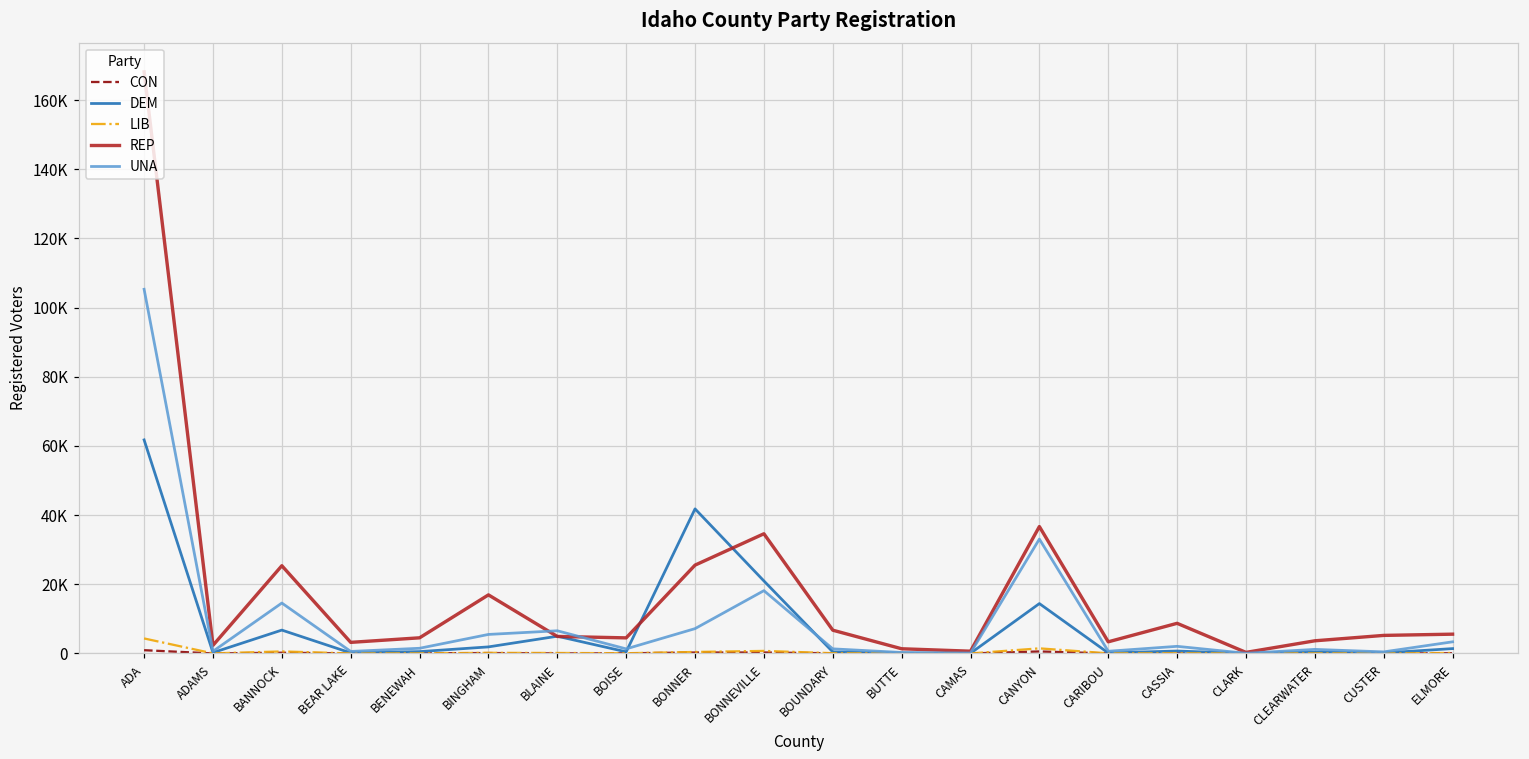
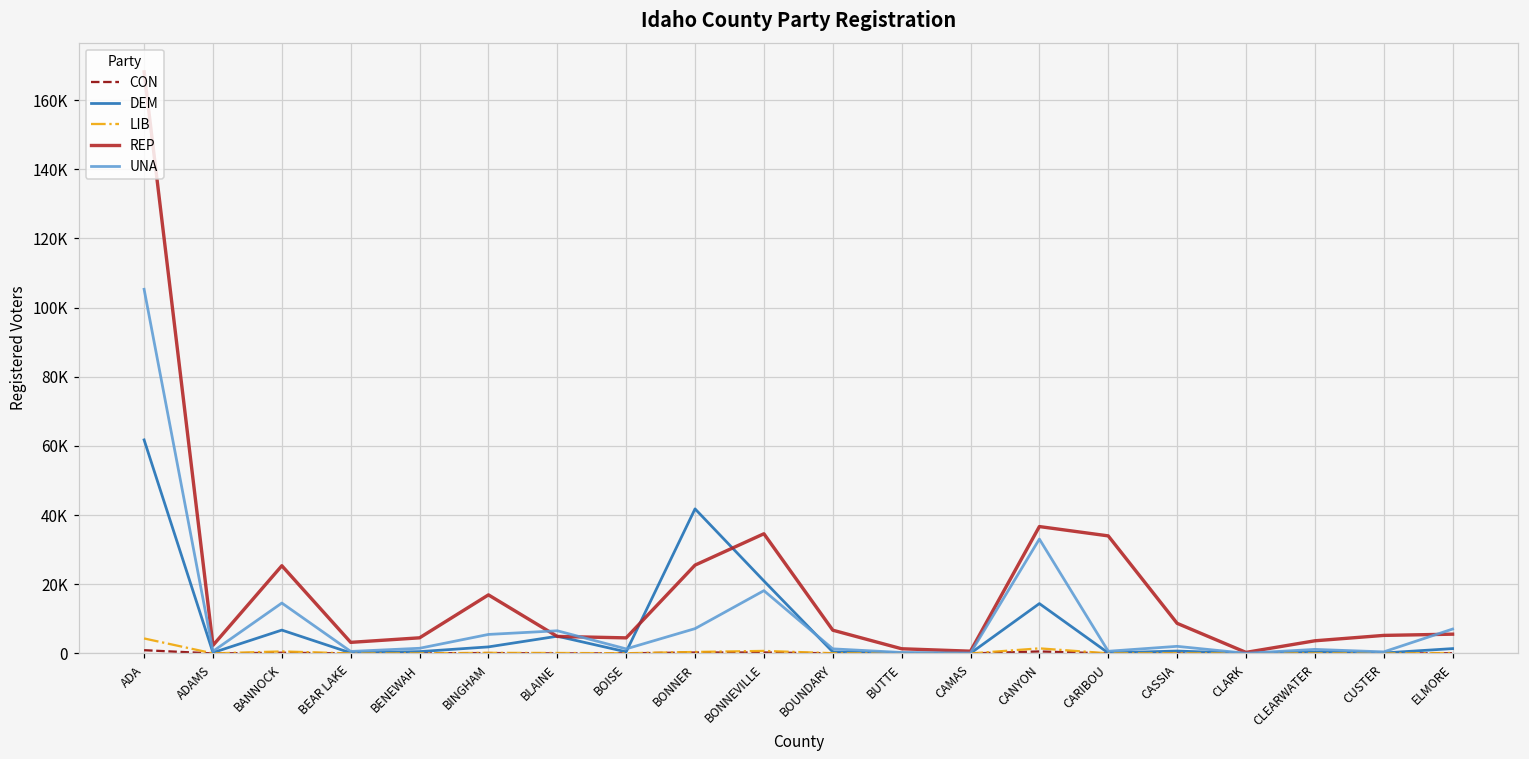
  {
    "CON": {
      "ADA": 1000,
      "CANYON": 1000
    },
    "DEM": {
      "ADA": 62000,
      "BANNOCK": 7000,
      "BINGHAM": 2000,
      "BONNER": 42000,
      "BONNEVILLE": 21000,
      "CANYON": 14000,
      "ELMORE": 1000
    },
    "LIB": {
      "ADA": 4000,
      "CANYON": 1000
    },
    "REP": {
      "ADAMS": 2000,
      "BANNOCK": 25000,
      "BEAR LAKE": 3000,
      "BENEWAH": 5000,
      "BINGHAM": 17000,
      "BOISE": 5000,
      "BONNER": 26000,
      "BONNEVILLE": 35000,
      "BOUNDARY": 7000,
      "BUTTE": 1000,
      "CANYON": 37000,
-     "CARIBOU": 3000,
+     "CARIBOU": 34000,
      "CASSIA": 9000,
      "CLEARWATER": 4000,
      "CUSTER": 5000,
      "ELMORE": 6000
    },
    "UNA": {
      "ADA": 105000,
      "BANNOCK": 15000,
      "BENEWAH": 2000,
      "BINGHAM": 6000,
      "BLAINE": 7000,
      "BOISE": 1000,
      "BONNER": 7000,
      "BONNEVILLE": 18000,
      "BOUNDARY": 1000,
      "CANYON": 33000,
      "CASSIA": 2000,
-     "ELMORE": 3000
+     "ELMORE": 7000
    }
  }
